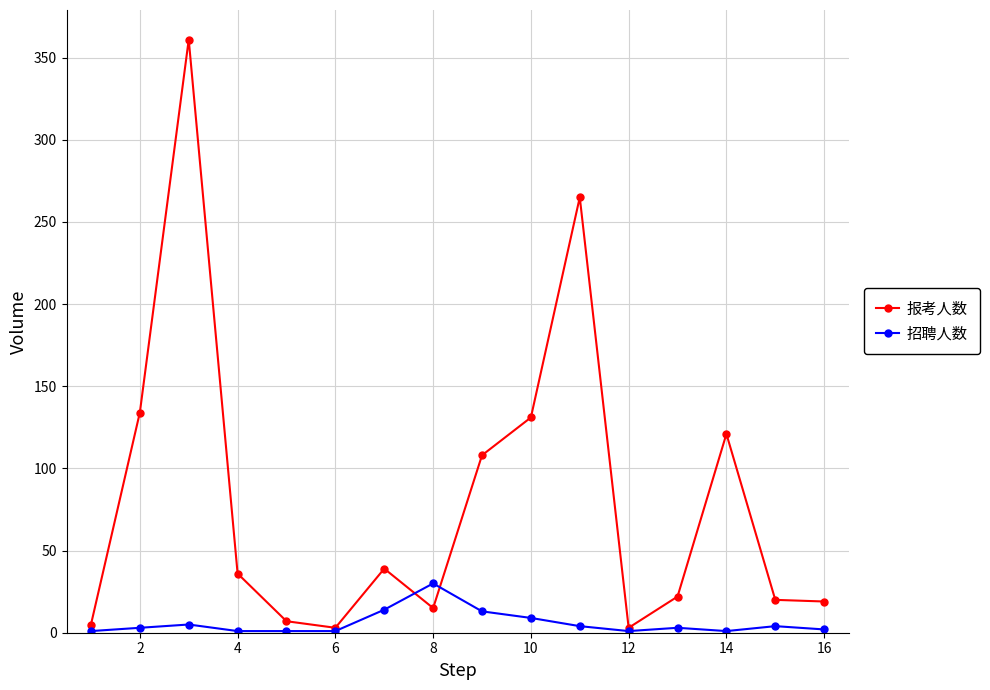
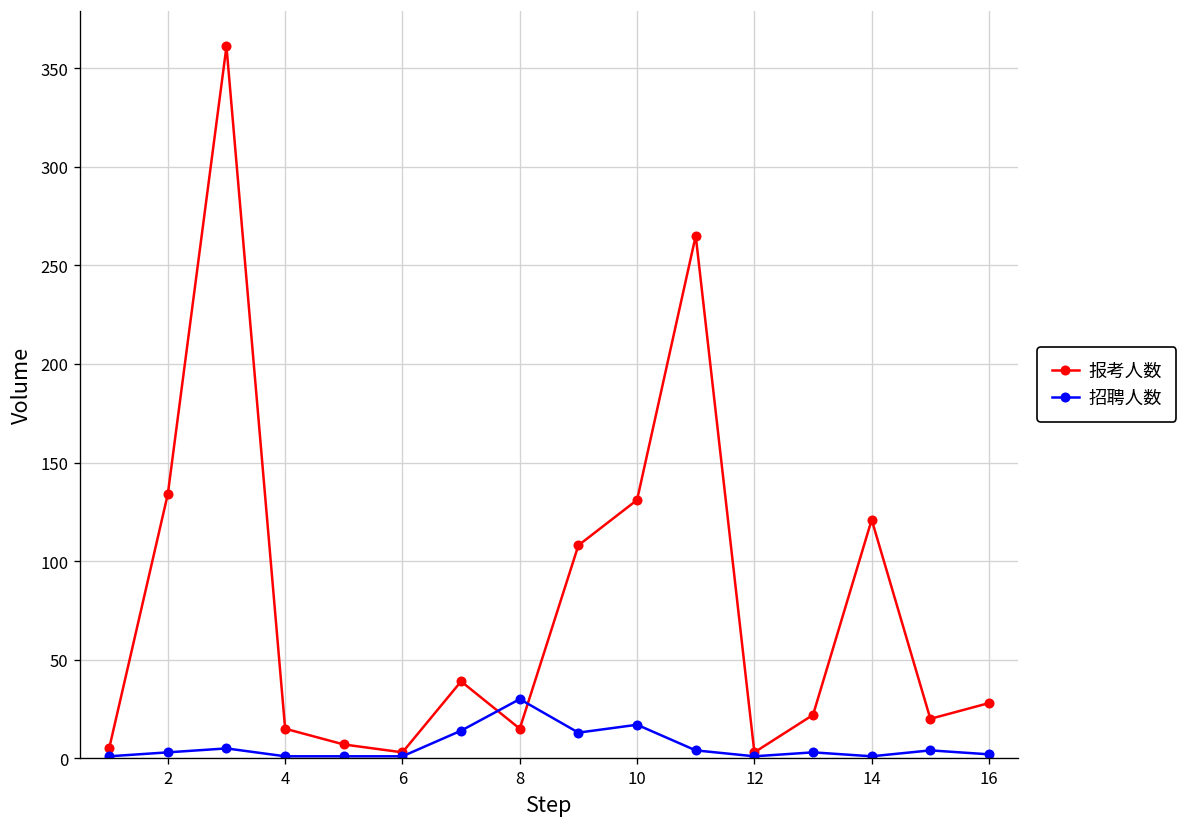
  {
    "报考人数": {
      "2": 134,
-     "4": 36,
+     "4": 15,
      "6": 3,
      "8": 15,
      "10": 131,
      "12": 3,
      "14": 121,
-     "16": 19
+     "16": 28
    },
    "招聘人数": {
      "2": 3,
      "4": 1,
      "6": 1,
      "8": 30,
-     "10": 9,
+     "10": 17,
      "12": 1,
      "14": 1,
      "16": 2
    }
  }
